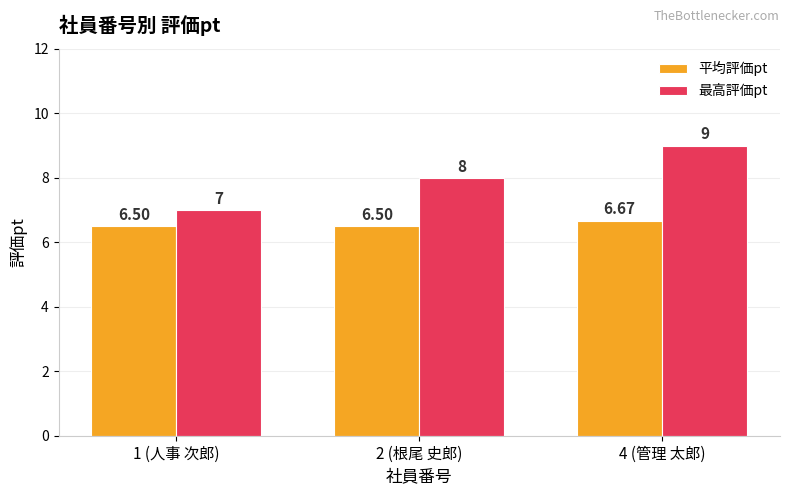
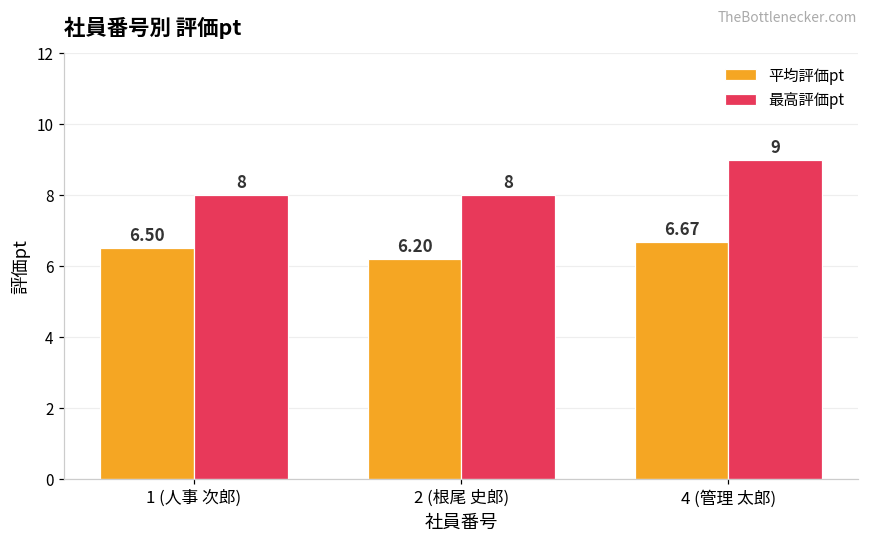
  {
    "平均評価pt": {
      "1 (人事 次郎)": 6.50,
-     "2 (根尾 史郎)": 6.50,
+     "2 (根尾 史郎)": 6.20,
      "4 (管理 太郎)": 6.67
    },
    "最高評価pt": {
-     "1 (人事 次郎)": 7,
+     "1 (人事 次郎)": 8,
      "2 (根尾 史郎)": 8,
      "4 (管理 太郎)": 9
    }
  }
